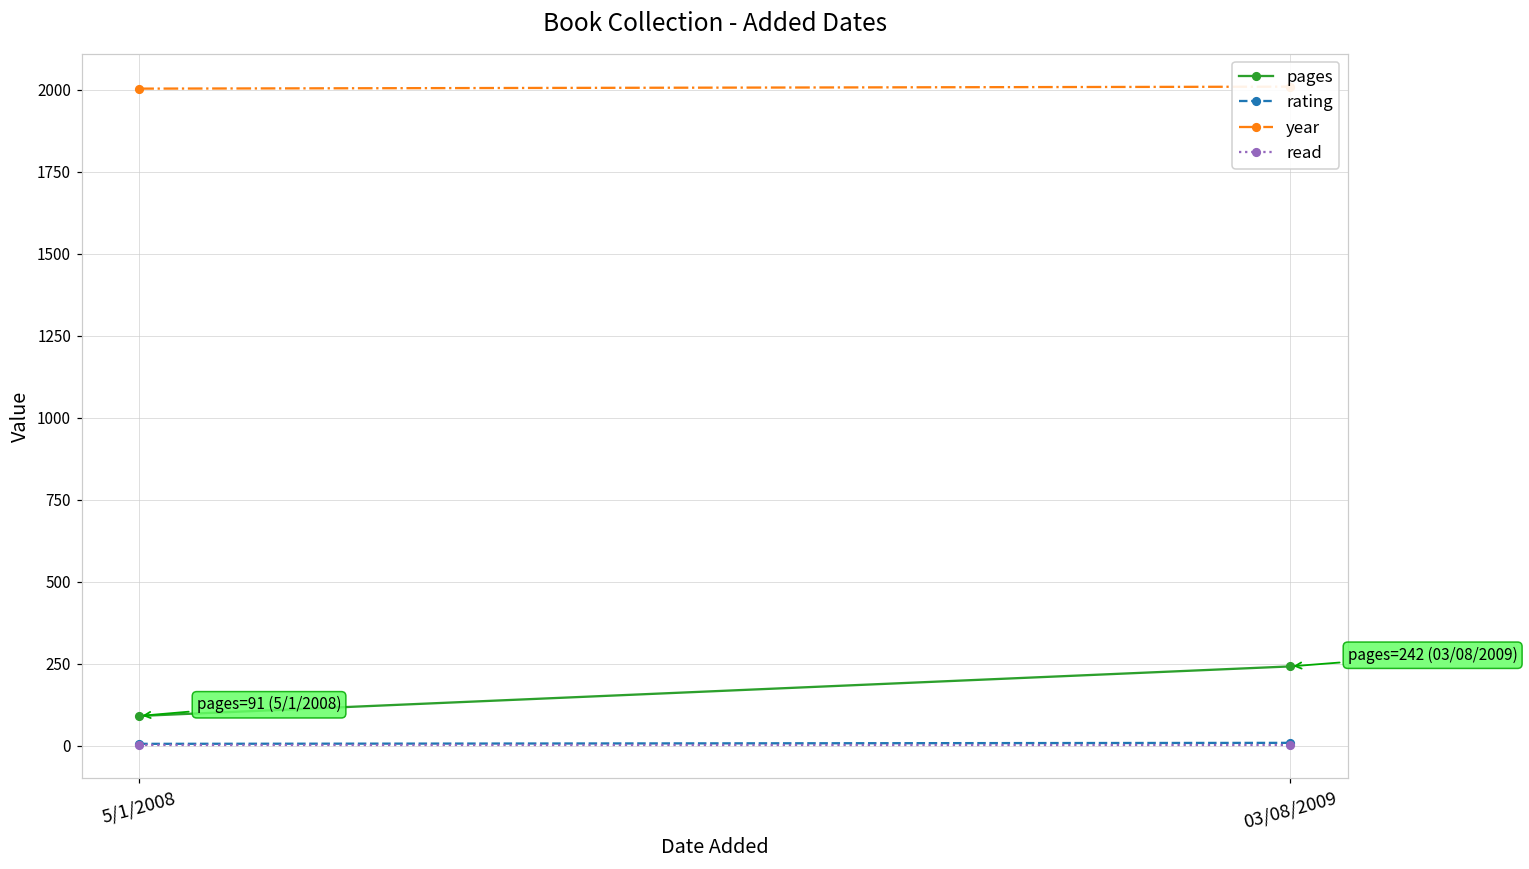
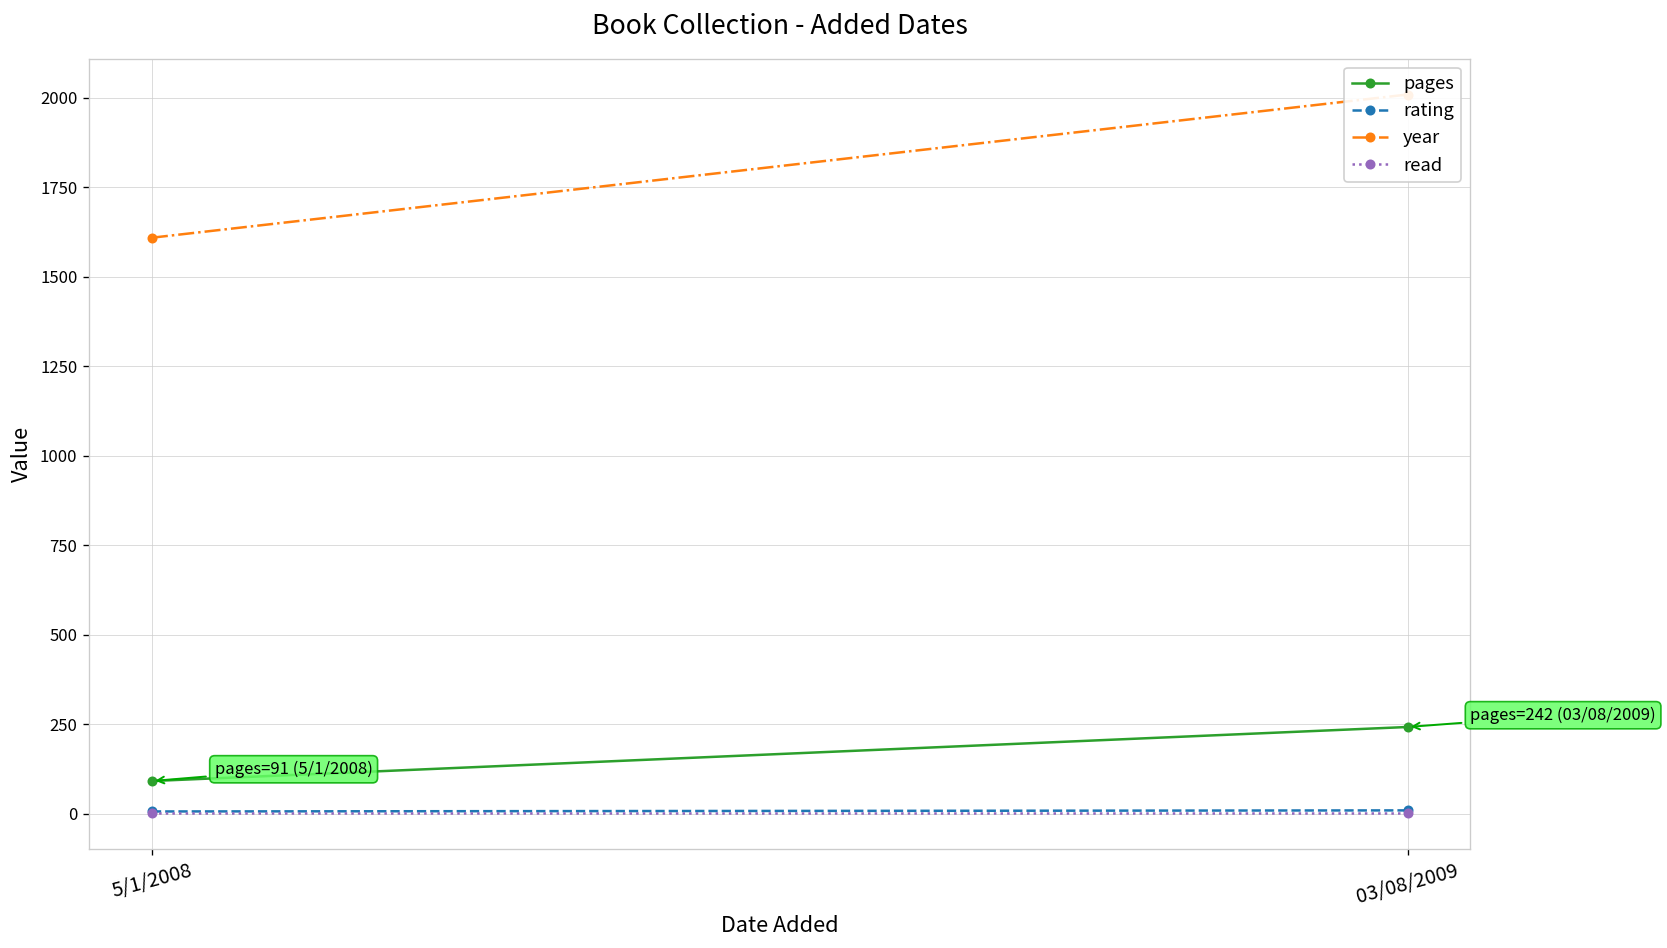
  {
    "year": {
-     "5/1/2008": 2000
+     "5/1/2008": 1610
    }
  }
